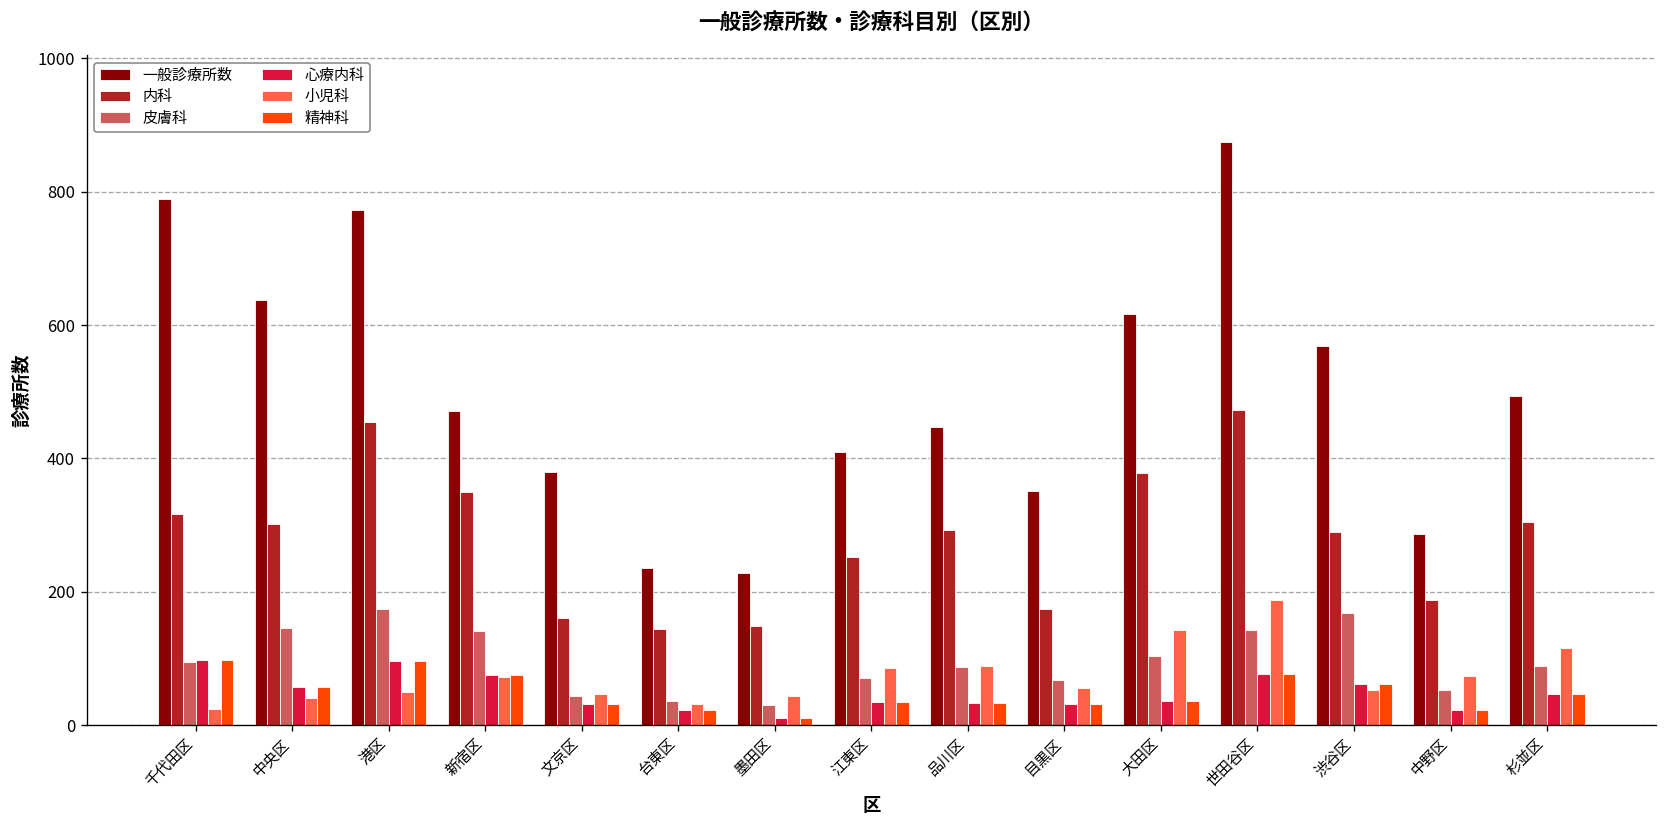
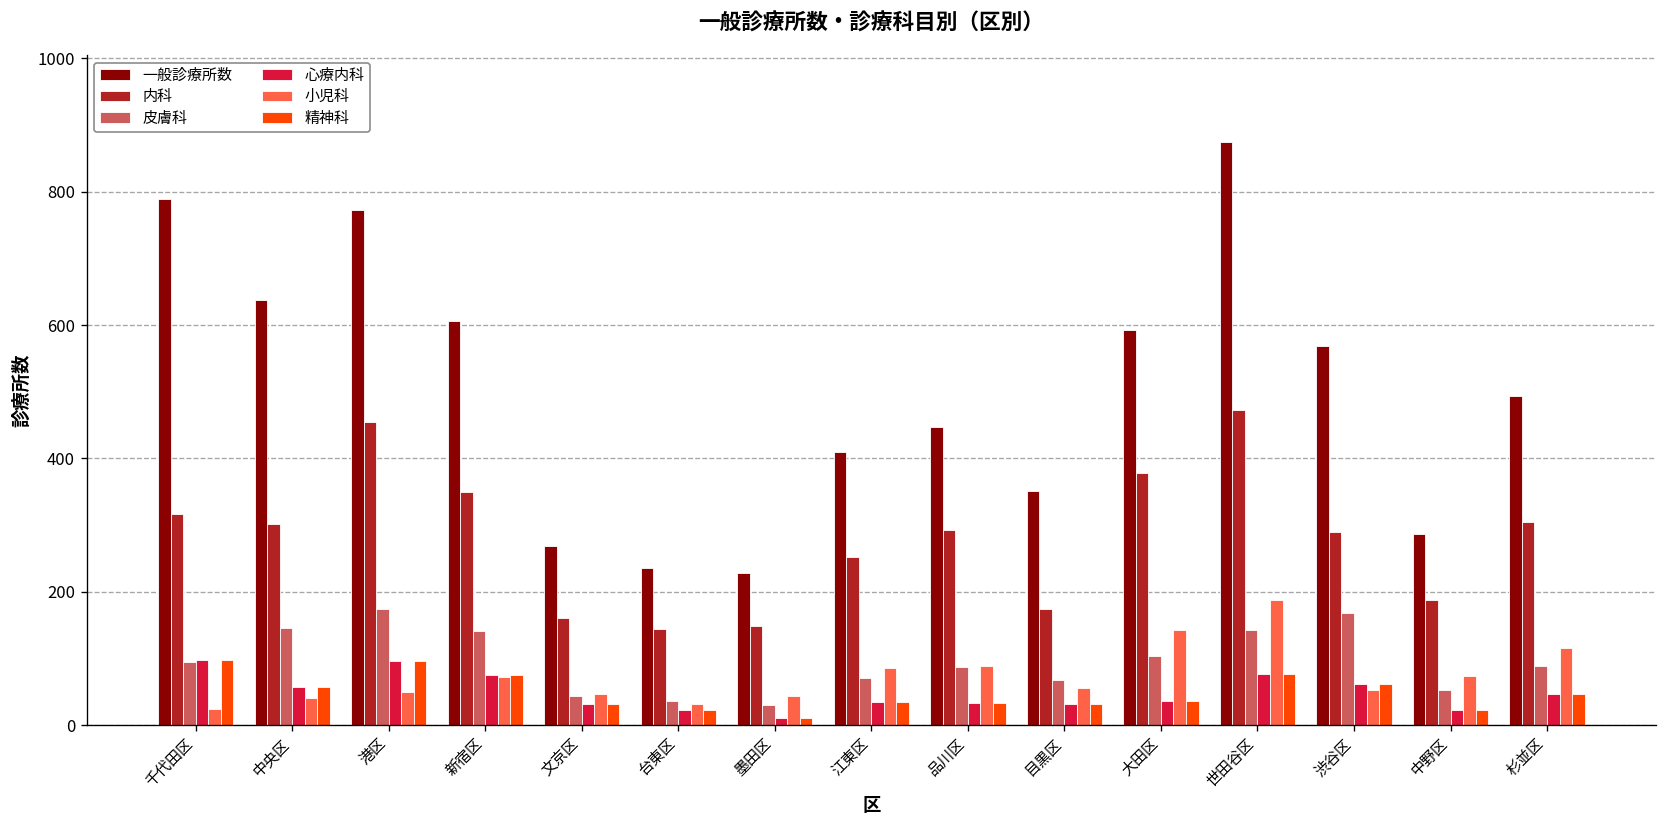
  {
    "一般診療所数": {
      "千代田区": 790,
      "中央区": 640,
      "港区": 770,
-     "新宿区": 470,
-     "文京区": 380,
+     "新宿区": 610,
+     "文京区": 270,
      "台東区": 240,
      "墨田区": 230,
      "江東区": 410,
      "品川区": 450,
      "目黒区": 350,
-     "大田区": 620,
+     "大田区": 590,
      "世田谷区": 870,
      "渋谷区": 570,
      "中野区": 290,
      "杉並区": 490
    },
    "精神科": {
      "千代田区": 100,
      "中央区": 60,
      "港区": 100,
      "新宿区": 80,
      "文京区": 30,
      "台東区": 20,
      "墨田区": 10,
      "江東区": 30,
      "品川区": 30,
      "目黒区": 30,
      "大田区": 40,
      "世田谷区": 80,
      "渋谷区": 60,
      "中野区": 20,
      "杉並区": 50
    }
  }
